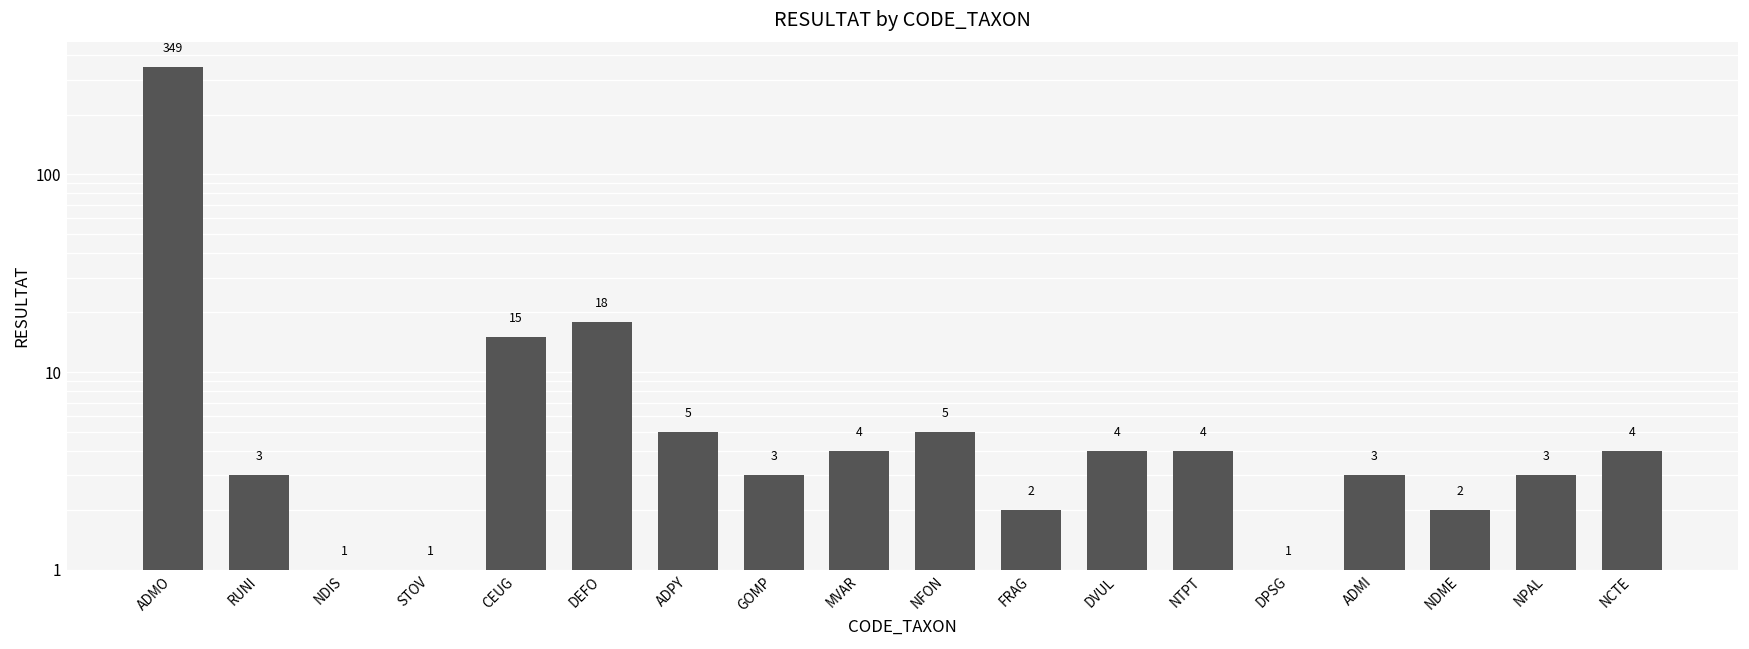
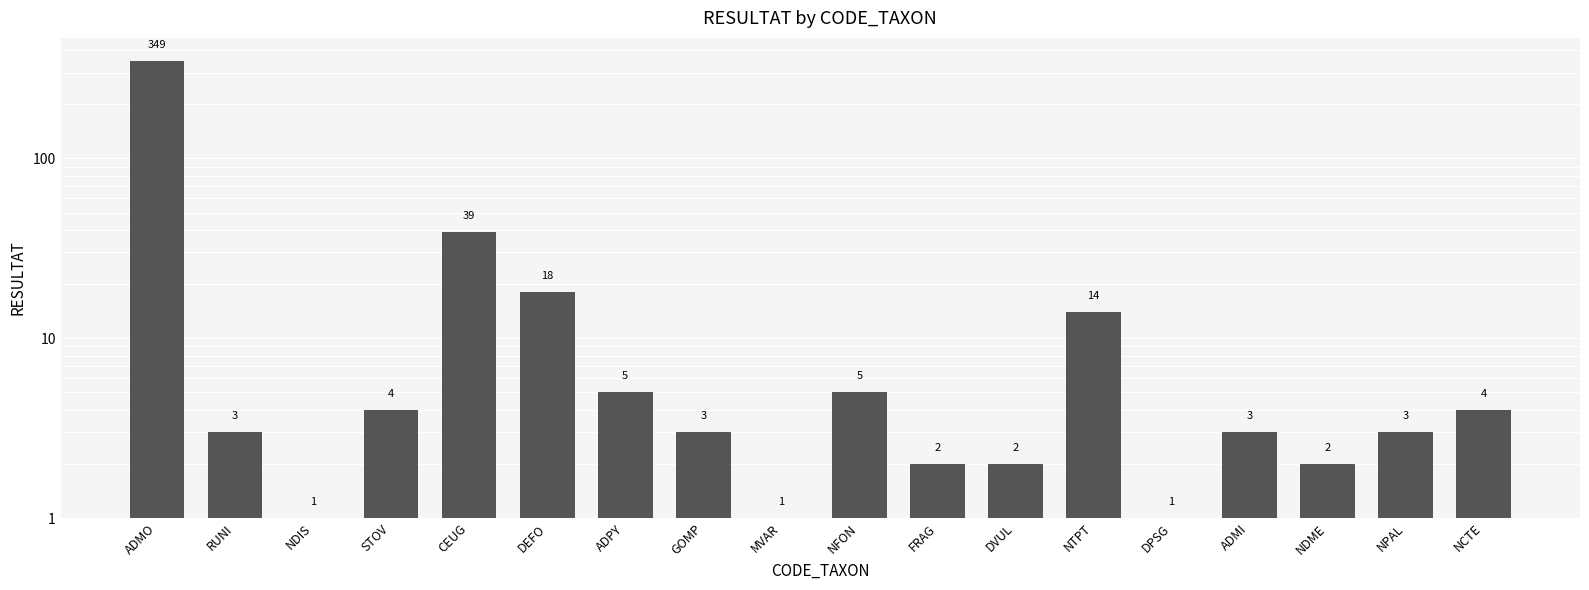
  {
    "ADMO": 349,
    "RUNI": 3,
    "NDIS": 1,
-   "STOV": 1,
-   "CEUG": 15,
+   "STOV": 4,
+   "CEUG": 39,
    "DEFO": 18,
    "ADPY": 5,
    "GOMP": 3,
-   "MVAR": 4,
+   "MVAR": 1,
    "NFON": 5,
    "FRAG": 2,
-   "DVUL": 4,
-   "NTPT": 4,
+   "DVUL": 2,
+   "NTPT": 14,
    "DPSG": 1,
    "ADMI": 3,
    "NDME": 2,
    "NPAL": 3,
    "NCTE": 4
  }
